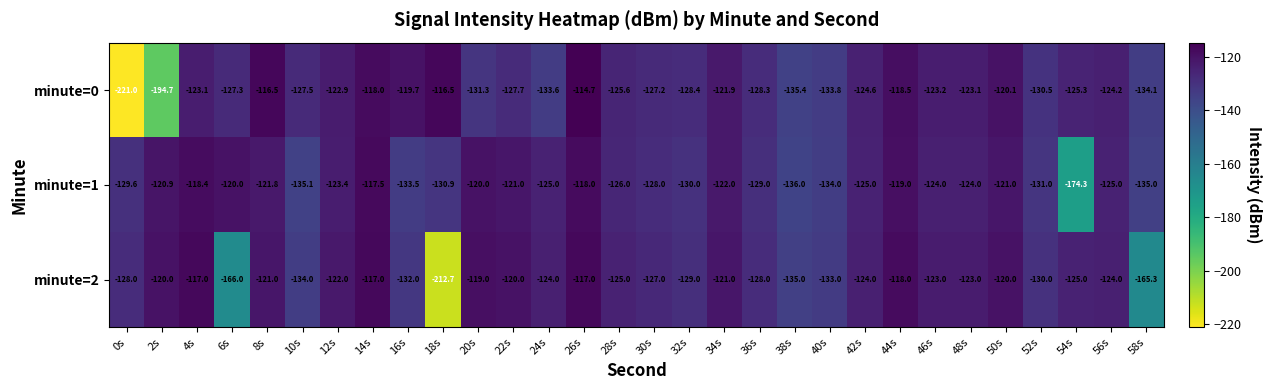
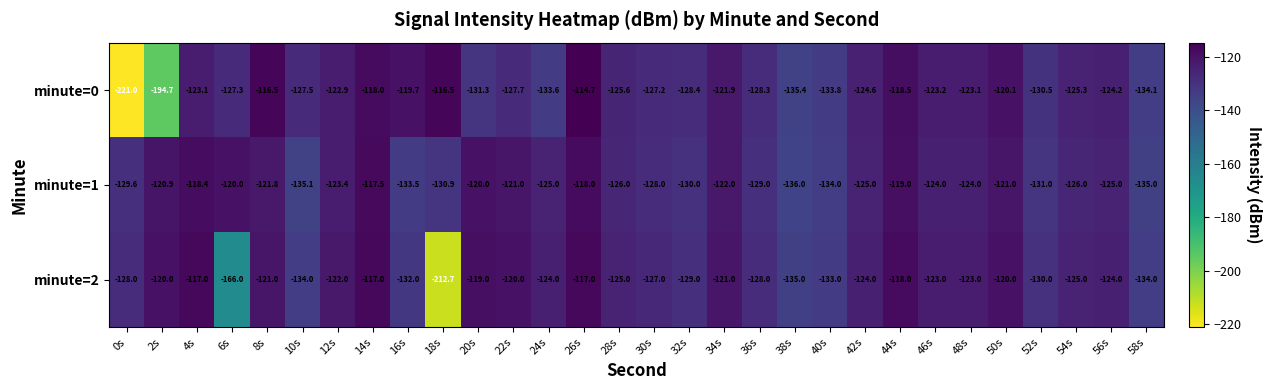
  {
    "minute=0": {
      "0s": -221.0,
      "2s": -194.7,
      "4s": -123.1,
      "6s": -127.3,
      "8s": -116.5,
      "10s": -127.5,
      "12s": -122.9,
      "14s": -118.0,
      "16s": -119.7,
      "18s": -116.5,
      "20s": -131.3,
      "22s": -127.7,
      "24s": -133.6,
      "26s": -114.7,
      "28s": -125.6,
      "30s": -127.2,
      "32s": -128.4,
      "34s": -121.9,
      "36s": -128.3,
      "38s": -135.4,
      "40s": -133.8,
      "42s": -124.6,
      "44s": -118.5,
      "46s": -123.2,
      "48s": -123.1,
      "50s": -120.1,
      "52s": -130.5,
      "54s": -125.3,
      "56s": -124.2,
      "58s": -134.1
    },
    "minute=1": {
      "0s": -129.6,
      "2s": -120.9,
      "4s": -118.4,
      "6s": -120.0,
      "8s": -121.8,
      "10s": -135.1,
      "12s": -123.4,
      "14s": -117.5,
      "16s": -133.5,
      "18s": -130.9,
      "20s": -120.0,
      "22s": -121.0,
      "24s": -125.0,
      "26s": -118.0,
      "28s": -126.0,
      "30s": -128.0,
      "32s": -130.0,
      "34s": -122.0,
      "36s": -129.0,
      "38s": -136.0,
      "40s": -134.0,
      "42s": -125.0,
      "44s": -119.0,
      "46s": -124.0,
      "48s": -124.0,
      "50s": -121.0,
      "52s": -131.0,
-     "54s": -174.3,
+     "54s": -126.0,
      "56s": -125.0,
      "58s": -135.0
    },
    "minute=2": {
      "0s": -128.0,
      "2s": -120.0,
      "4s": -117.0,
      "6s": -166.0,
      "8s": -121.0,
      "10s": -134.0,
      "12s": -122.0,
      "14s": -117.0,
      "16s": -132.0,
      "18s": -212.7,
      "20s": -119.0,
      "22s": -120.0,
      "24s": -124.0,
      "26s": -117.0,
      "28s": -125.0,
      "30s": -127.0,
      "32s": -129.0,
      "34s": -121.0,
      "36s": -128.0,
      "38s": -135.0,
      "40s": -133.0,
      "42s": -124.0,
      "44s": -118.0,
      "46s": -123.0,
      "48s": -123.0,
      "50s": -120.0,
      "52s": -130.0,
      "54s": -125.0,
      "56s": -124.0,
-     "58s": -165.3
+     "58s": -134.0
    }
  }
